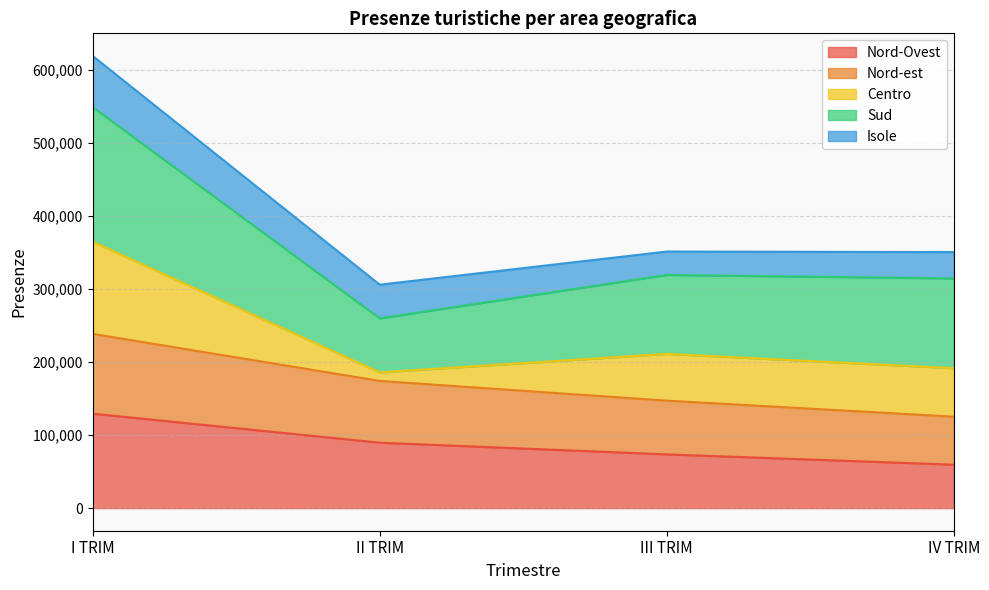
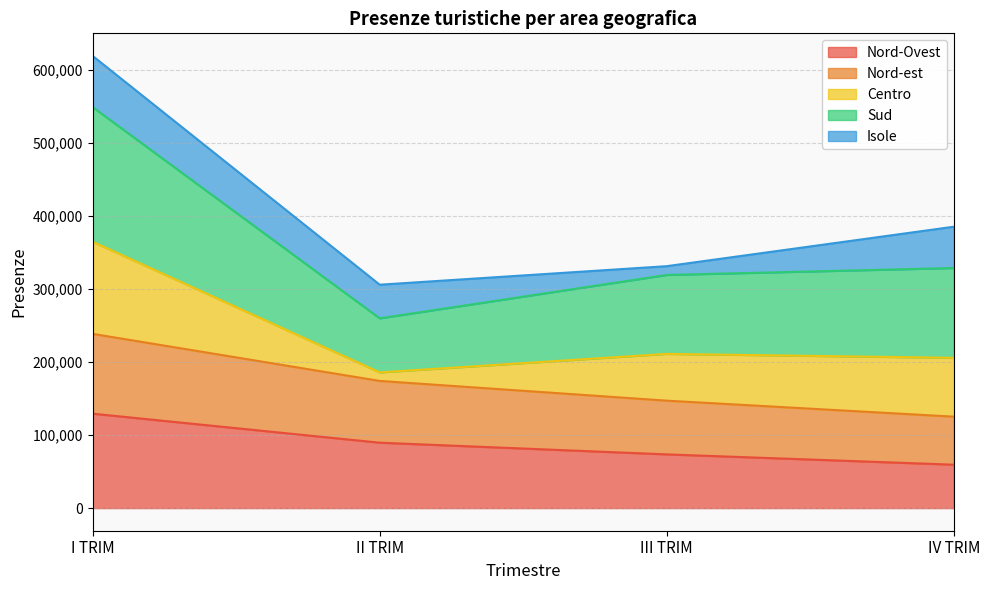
  {
    "Centro": {
      "I TRIM": "130,000",
      "II TRIM": "10,000",
      "III TRIM": "60,000",
-     "IV TRIM": "70,000"
+     "IV TRIM": "80,000"
    },
    "Sud": {
      "I TRIM": "180,000",
      "II TRIM": "70,000",
      "III TRIM": "110,000",
      "IV TRIM": "120,000"
    },
    "Isole": {
      "I TRIM": "70,000",
      "II TRIM": "50,000",
-     "III TRIM": "30,000",
-     "IV TRIM": "40,000"
+     "III TRIM": "10,000",
+     "IV TRIM": "60,000"
    }
  }
